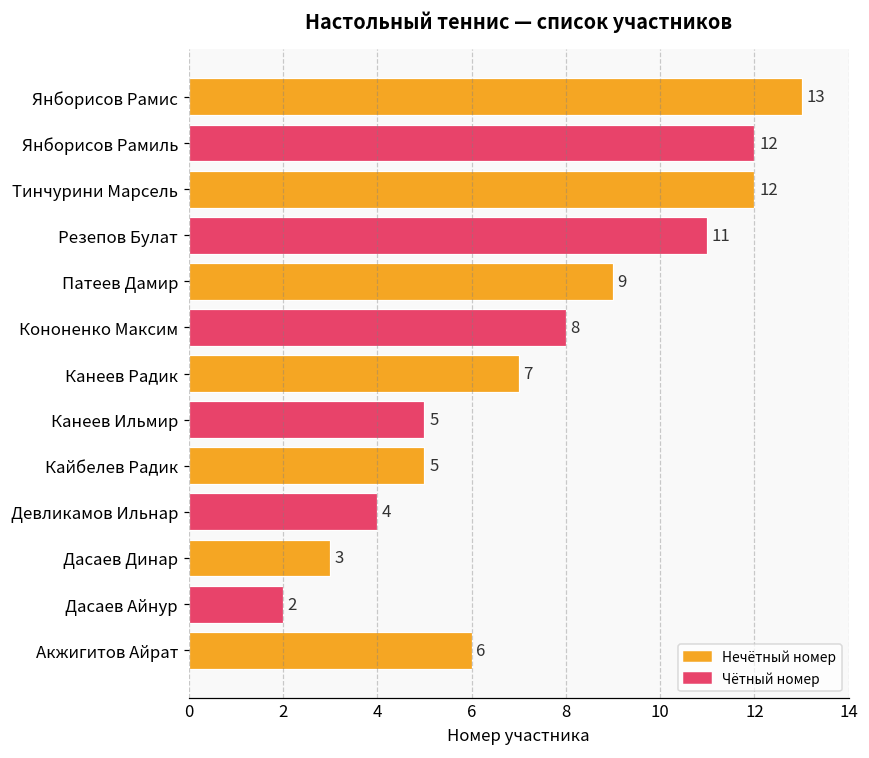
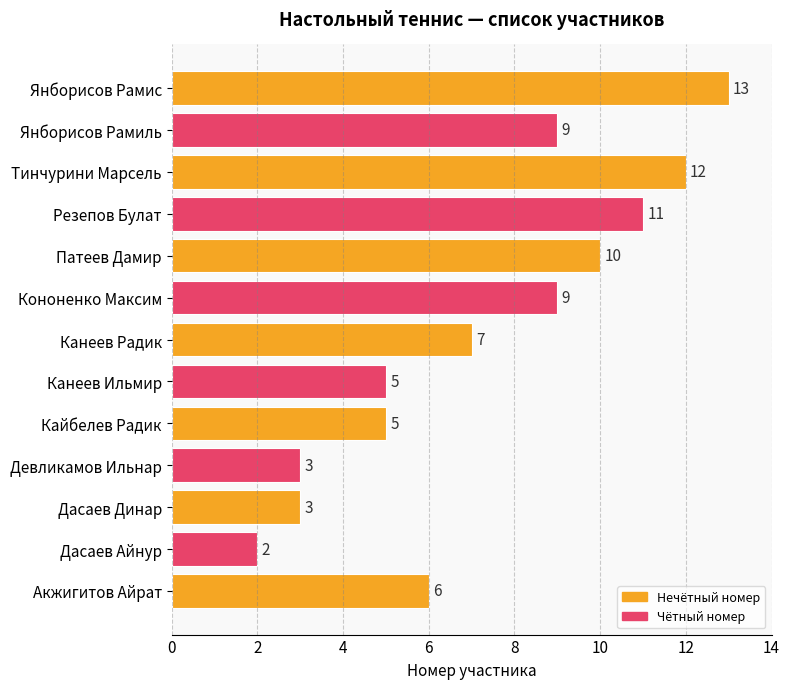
  {
    "Янборисов Рамис": 13,
-   "Янборисов Рамиль": 12,
+   "Янборисов Рамиль": 9,
    "Тинчурини Марсель": 12,
    "Резепов Булат": 11,
-   "Патеев Дамир": 9,
-   "Кононенко Максим": 8,
+   "Патеев Дамир": 10,
+   "Кононенко Максим": 9,
    "Канеев Радик": 7,
    "Канеев Ильмир": 5,
    "Кайбелев Радик": 5,
-   "Девликамов Ильнар": 4,
+   "Девликамов Ильнар": 3,
    "Дасаев Динар": 3,
    "Дасаев Айнур": 2,
    "Акжигитов Айрат": 6
  }
